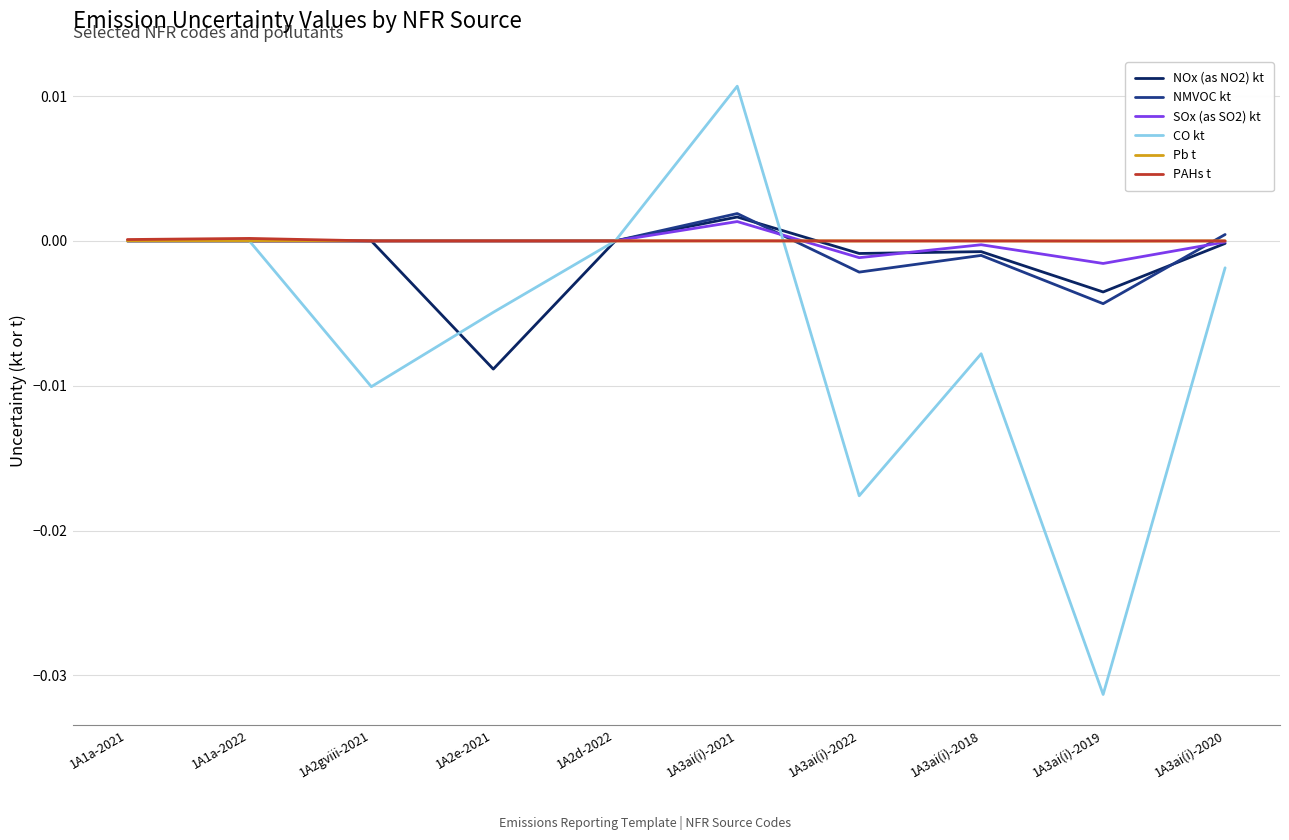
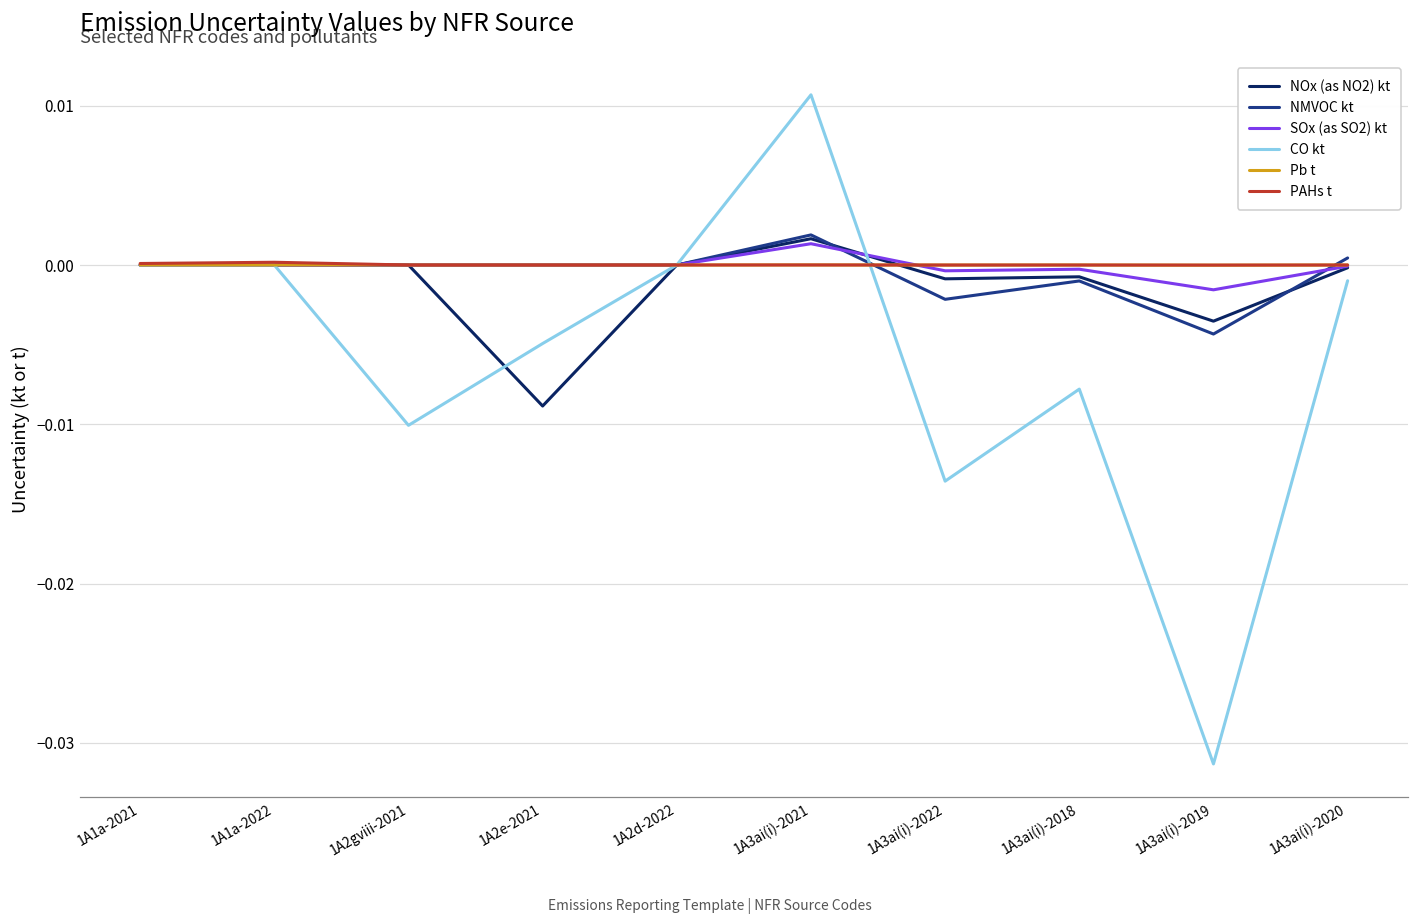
  {
    "SOx (as SO2) kt": {
      "1A3ai(i)-2021": 0.0013,
-     "1A3ai(i)-2022": -0.0012,
+     "1A3ai(i)-2022": -0.0004,
      "1A3ai(i)-2018": -0.0003,
      "1A3ai(i)-2019": -0.0016
    },
    "CO kt": {
      "1A2gviii-2021": -0.0101,
      "1A2e-2021": -0.0049,
      "1A3ai(i)-2021": 0.0107,
-     "1A3ai(i)-2022": -0.0176,
+     "1A3ai(i)-2022": -0.0136,
      "1A3ai(i)-2018": -0.0078,
      "1A3ai(i)-2019": -0.0313,
-     "1A3ai(i)-2020": -0.0019
+     "1A3ai(i)-2020": -0.0010
    }
  }
